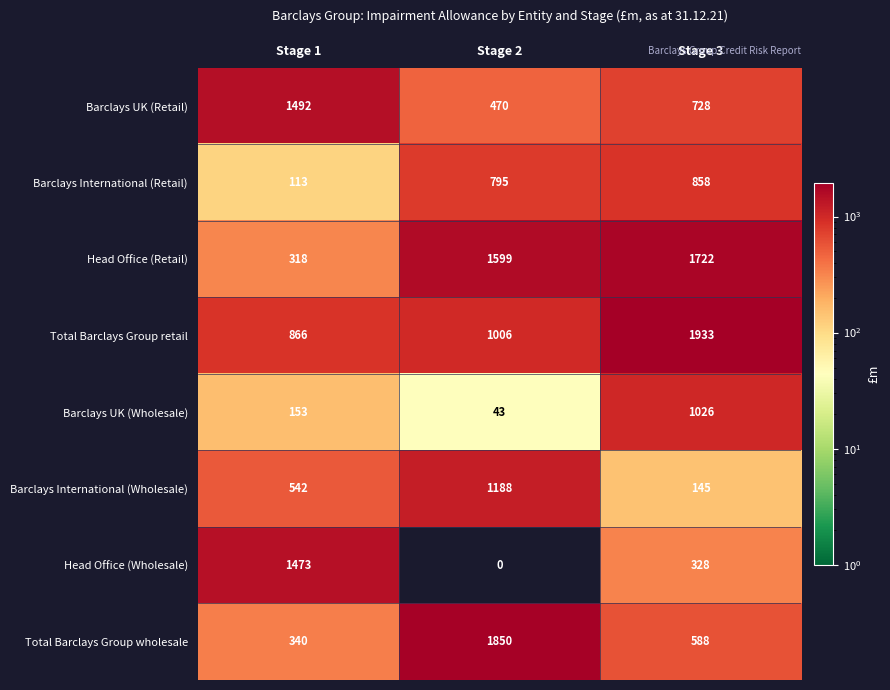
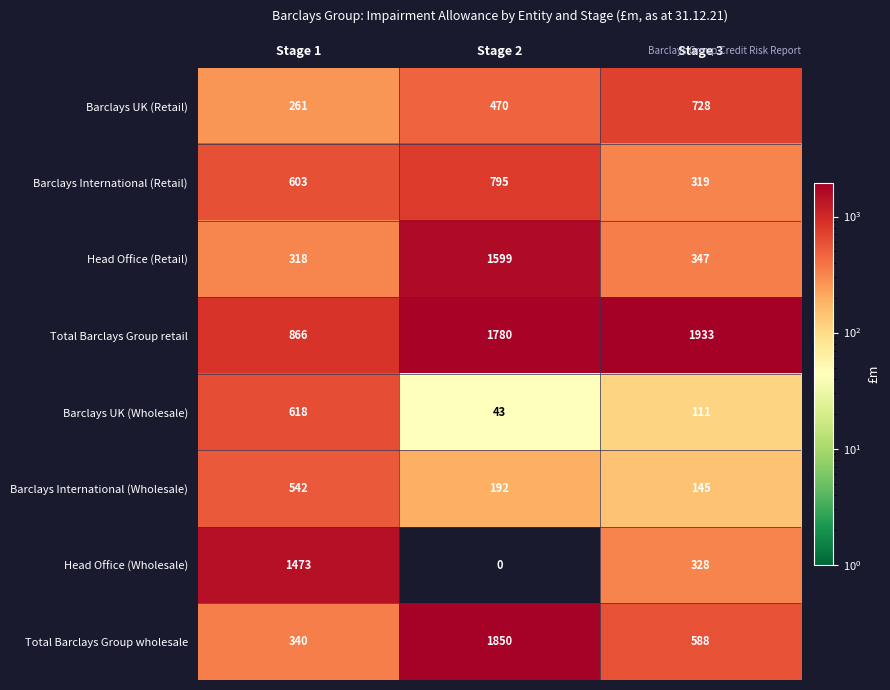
  {
    "Barclays UK (Retail)": {
-     "Stage 1": 1492,
+     "Stage 1": 261,
      "Stage 2": 470,
      "Stage 3": 728
    },
    "Barclays International (Retail)": {
-     "Stage 1": 113,
+     "Stage 1": 603,
      "Stage 2": 795,
-     "Stage 3": 858
+     "Stage 3": 319
    },
    "Head Office (Retail)": {
      "Stage 1": 318,
      "Stage 2": 1599,
-     "Stage 3": 1722
+     "Stage 3": 347
    },
    "Total Barclays Group retail": {
      "Stage 1": 866,
-     "Stage 2": 1006,
+     "Stage 2": 1780,
      "Stage 3": 1933
    },
    "Barclays UK (Wholesale)": {
-     "Stage 1": 153,
+     "Stage 1": 618,
      "Stage 2": 43,
-     "Stage 3": 1026
+     "Stage 3": 111
    },
    "Barclays International (Wholesale)": {
      "Stage 1": 542,
-     "Stage 2": 1188,
+     "Stage 2": 192,
      "Stage 3": 145
    },
    "Head Office (Wholesale)": {
      "Stage 1": 1473,
      "Stage 2": 0,
      "Stage 3": 328
    },
    "Total Barclays Group wholesale": {
      "Stage 1": 340,
      "Stage 2": 1850,
      "Stage 3": 588
    }
  }
